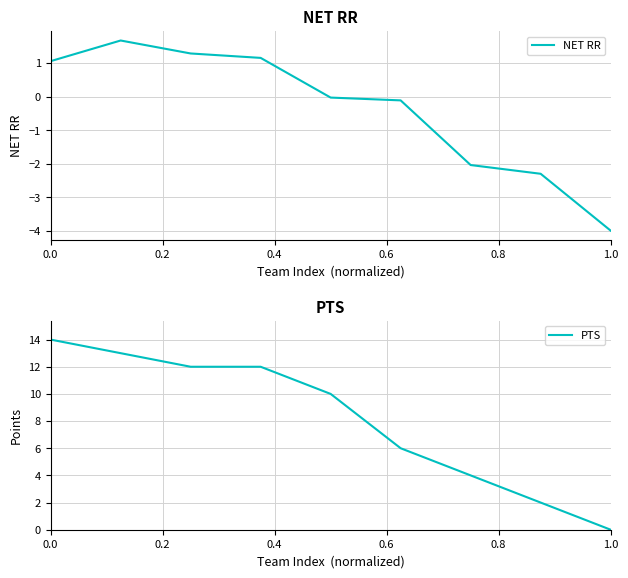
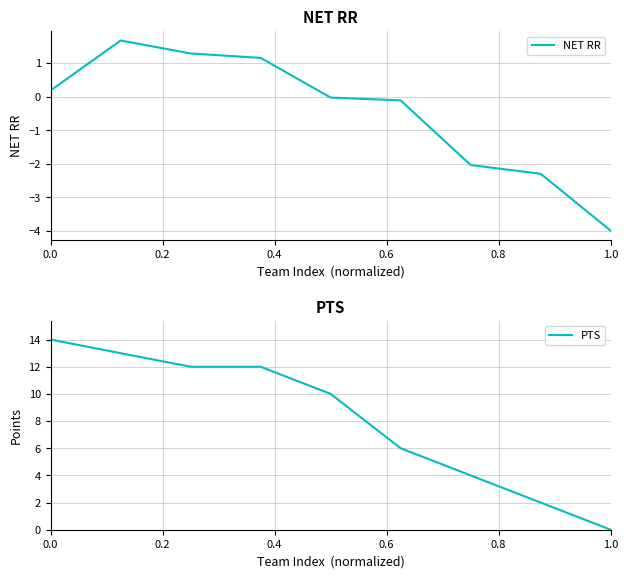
  {
    "NET RR": {
-     "0.0": 1.1,
+     "0.0": 0.2,
      "1.0": -4.0
    },
    "PTS": {
      "0.0": 14.0,
      "1.0": 0.0
    }
  }
